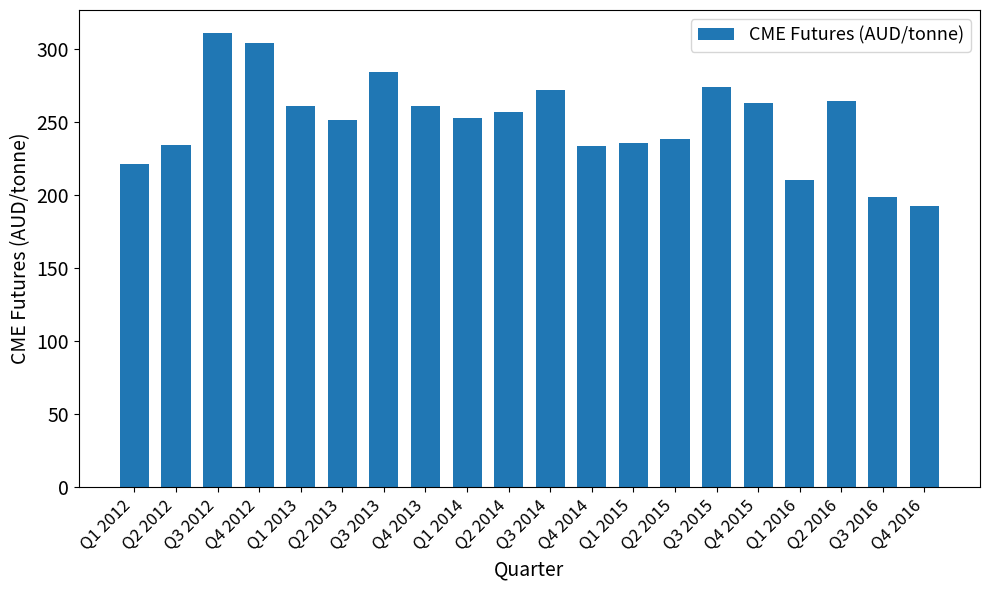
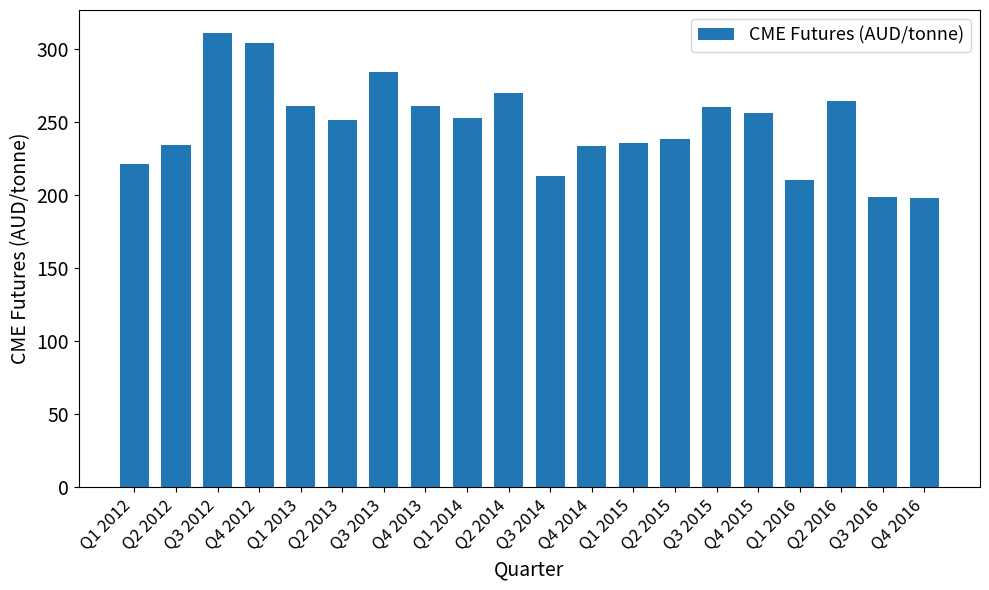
  {
    "Q1 2012": 221,
    "Q2 2012": 234,
    "Q3 2012": 311,
    "Q4 2012": 304,
    "Q1 2013": 261,
    "Q2 2013": 251,
    "Q3 2013": 284,
    "Q4 2013": 261,
    "Q1 2014": 253,
-   "Q2 2014": 257,
-   "Q3 2014": 272,
+   "Q2 2014": 270,
+   "Q3 2014": 213,
    "Q4 2014": 233,
    "Q1 2015": 235,
    "Q2 2015": 238,
-   "Q3 2015": 274,
-   "Q4 2015": 263,
+   "Q3 2015": 260,
+   "Q4 2015": 256,
    "Q1 2016": 210,
    "Q2 2016": 264,
    "Q3 2016": 199,
-   "Q4 2016": 192
+   "Q4 2016": 198
  }
